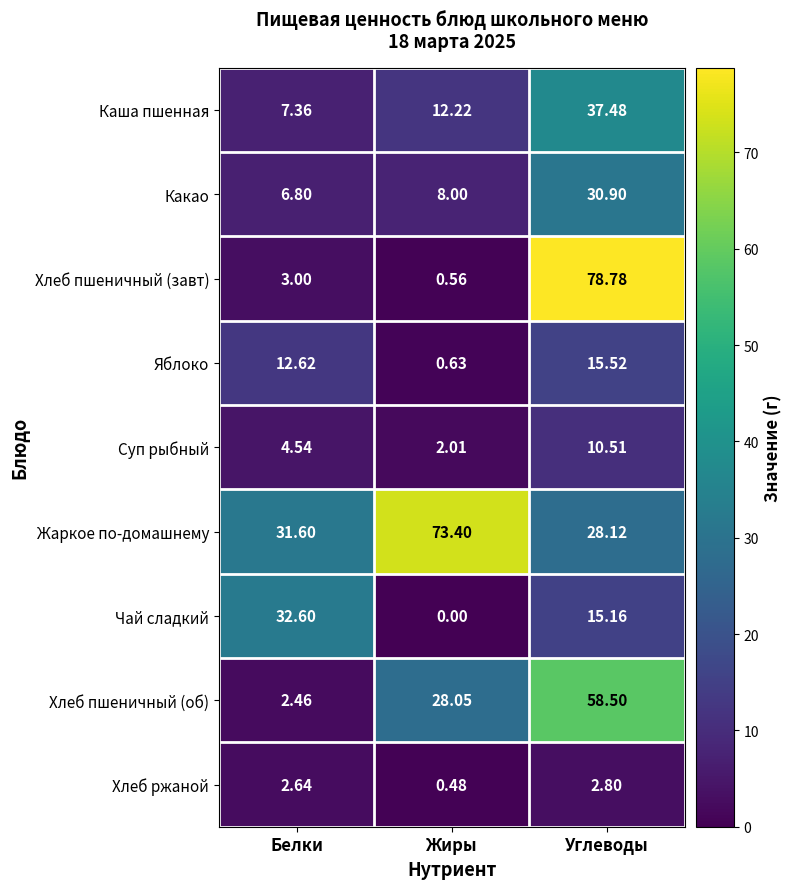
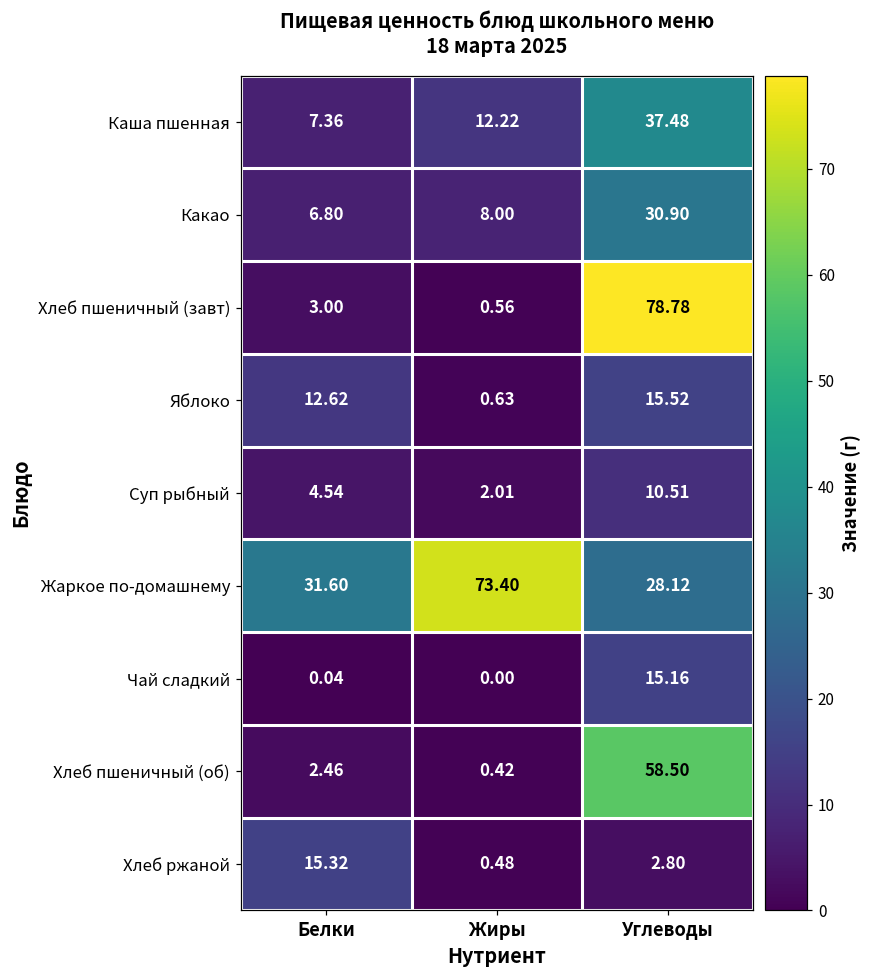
  {
    "Каша пшенная": {
      "Белки": 7.36,
      "Жиры": 12.22,
      "Углеводы": 37.48
    },
    "Какао": {
      "Белки": 6.80,
      "Жиры": 8.00,
      "Углеводы": 30.90
    },
    "Хлеб пшеничный (завт)": {
      "Белки": 3.00,
      "Жиры": 0.56,
      "Углеводы": 78.78
    },
    "Яблоко": {
      "Белки": 12.62,
      "Жиры": 0.63,
      "Углеводы": 15.52
    },
    "Суп рыбный": {
      "Белки": 4.54,
      "Жиры": 2.01,
      "Углеводы": 10.51
    },
    "Жаркое по-домашнему": {
      "Белки": 31.60,
      "Жиры": 73.40,
      "Углеводы": 28.12
    },
    "Чай сладкий": {
-     "Белки": 32.60,
+     "Белки": 0.04,
      "Жиры": 0.00,
      "Углеводы": 15.16
    },
    "Хлеб пшеничный (об)": {
      "Белки": 2.46,
-     "Жиры": 28.05,
+     "Жиры": 0.42,
      "Углеводы": 58.50
    },
    "Хлеб ржаной": {
-     "Белки": 2.64,
+     "Белки": 15.32,
      "Жиры": 0.48,
      "Углеводы": 2.80
    }
  }
